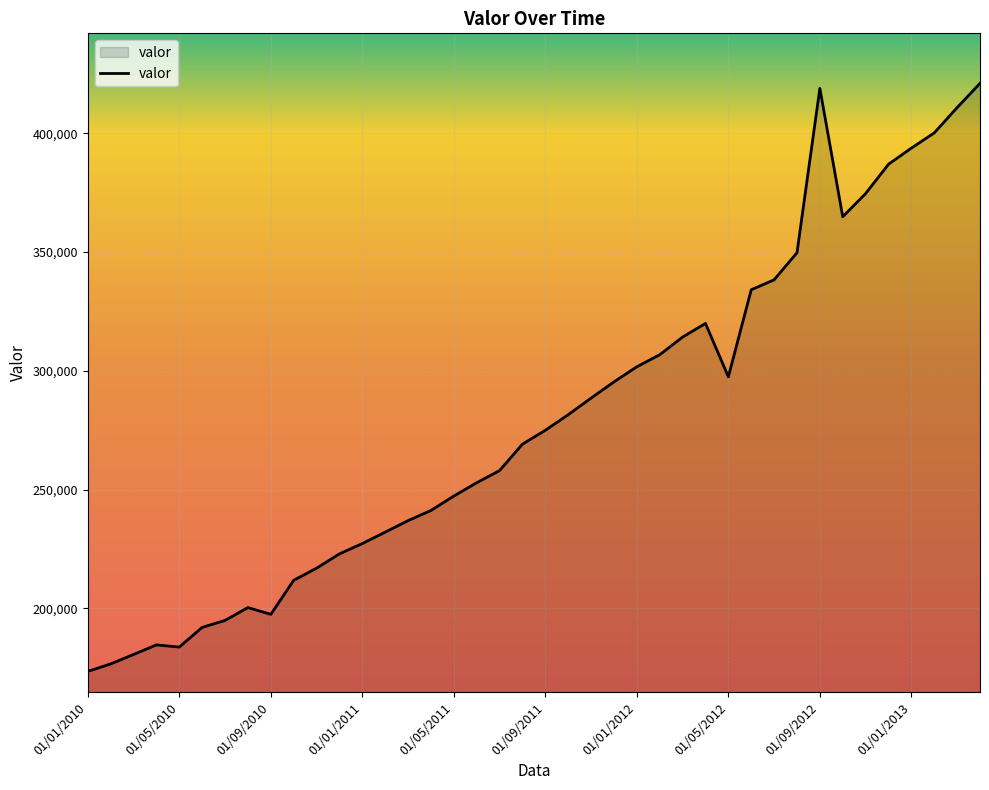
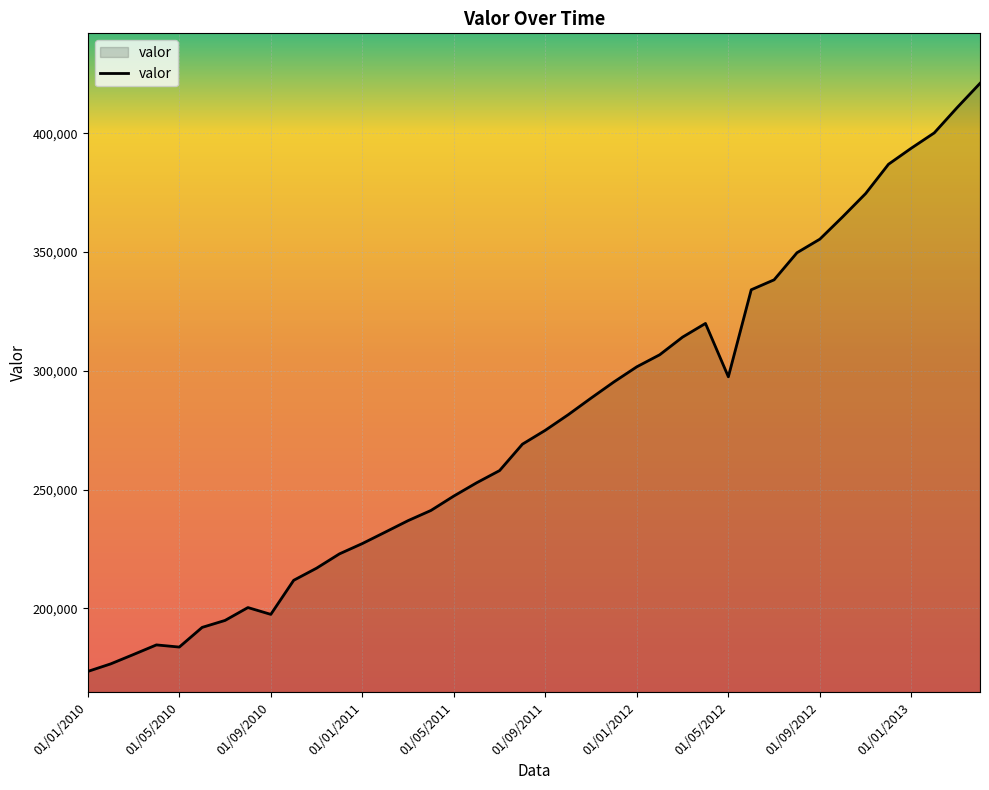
  {
    "01/01/2010": "173,000",
    "01/05/2010": "184,000",
    "01/09/2010": "197,000",
    "01/01/2011": "227,000",
    "01/05/2011": "247,000",
    "01/09/2011": "275,000",
    "01/01/2012": "302,000",
    "01/05/2012": "297,000",
-   "01/09/2012": "419,000",
+   "01/09/2012": "355,000",
    "01/01/2013": "394,000"
  }
